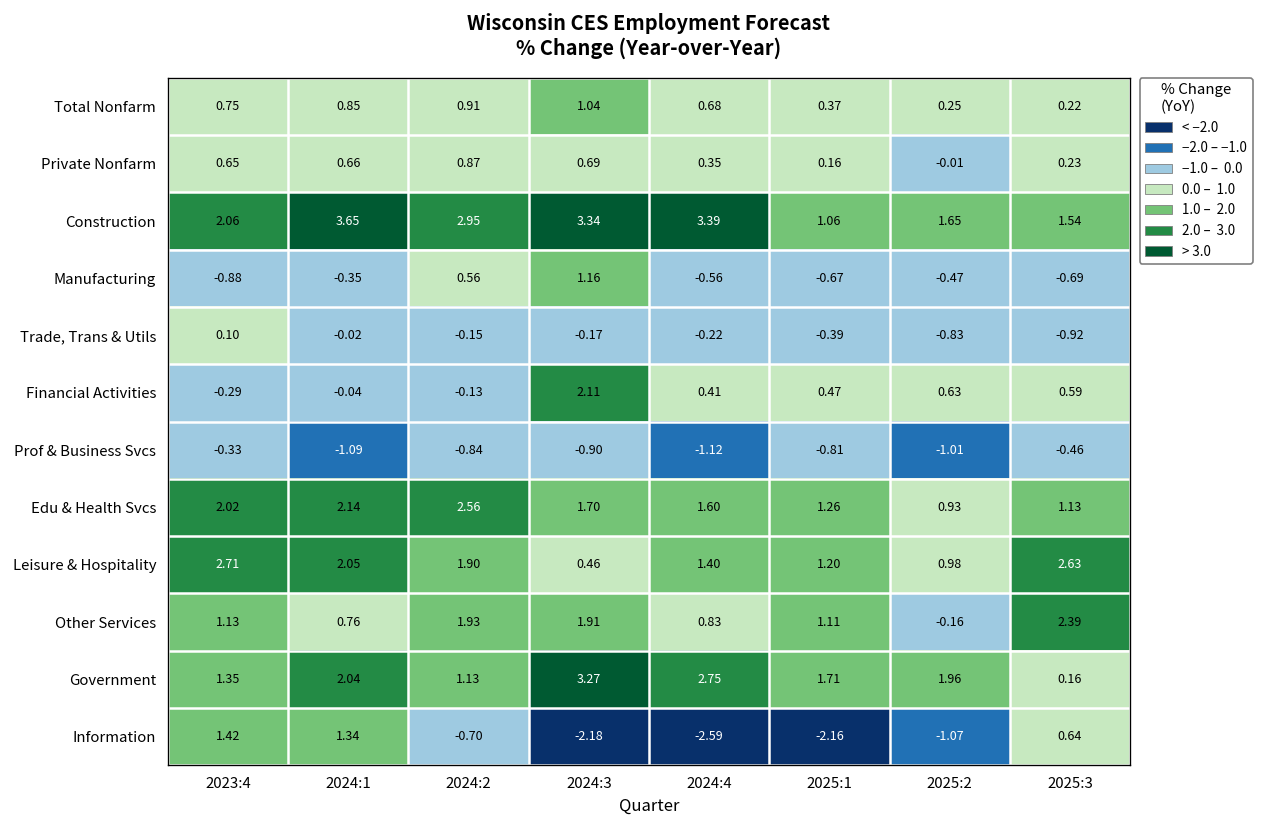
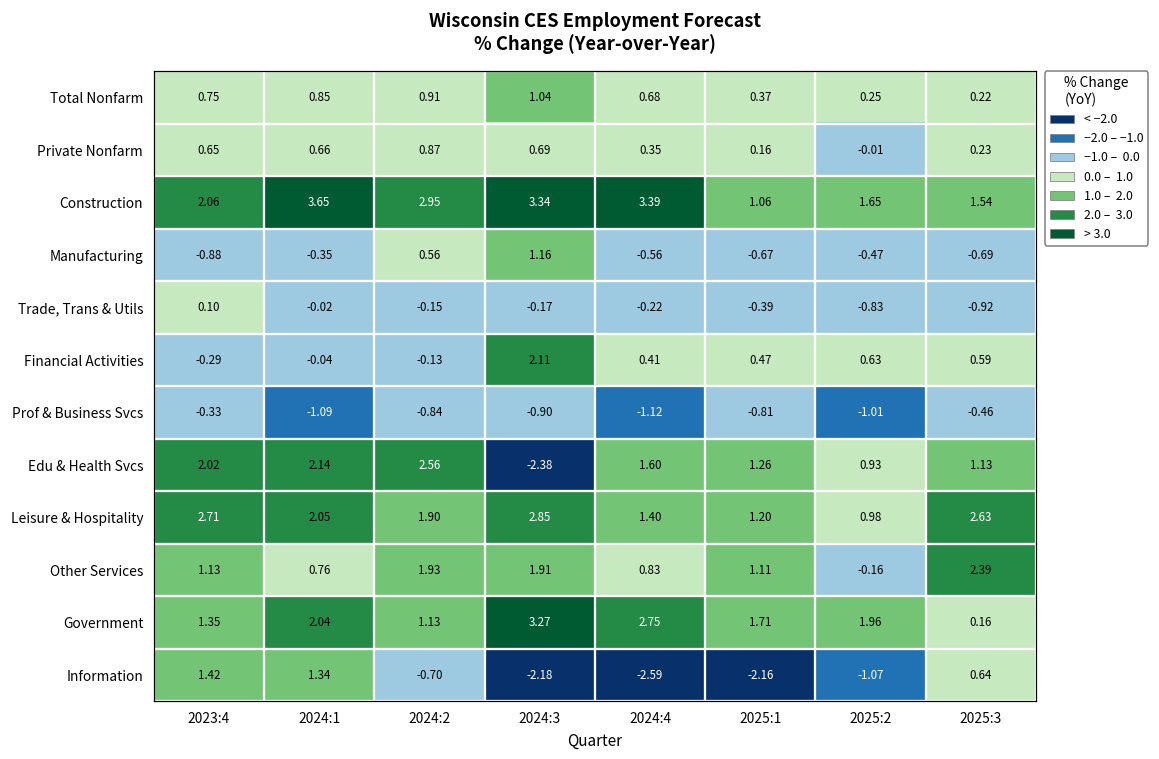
  {
    "Total Nonfarm": {
      "2023:4": 0.75,
      "2024:1": 0.85,
      "2024:2": 0.91,
      "2024:3": 1.04,
      "2024:4": 0.68,
      "2025:1": 0.37,
      "2025:2": 0.25,
      "2025:3": 0.22
    },
    "Private Nonfarm": {
      "2023:4": 0.65,
      "2024:1": 0.66,
      "2024:2": 0.87,
      "2024:3": 0.69,
      "2024:4": 0.35,
      "2025:1": 0.16,
      "2025:2": -0.01,
      "2025:3": 0.23
    },
    "Construction": {
      "2023:4": 2.06,
      "2024:1": 3.65,
      "2024:2": 2.95,
      "2024:3": 3.34,
      "2024:4": 3.39,
      "2025:1": 1.06,
      "2025:2": 1.65,
      "2025:3": 1.54
    },
    "Manufacturing": {
      "2023:4": -0.88,
      "2024:1": -0.35,
      "2024:2": 0.56,
      "2024:3": 1.16,
      "2024:4": -0.56,
      "2025:1": -0.67,
      "2025:2": -0.47,
      "2025:3": -0.69
    },
    "Trade, Trans & Utils": {
      "2023:4": 0.10,
      "2024:1": -0.02,
      "2024:2": -0.15,
      "2024:3": -0.17,
      "2024:4": -0.22,
      "2025:1": -0.39,
      "2025:2": -0.83,
      "2025:3": -0.92
    },
    "Financial Activities": {
      "2023:4": -0.29,
      "2024:1": -0.04,
      "2024:2": -0.13,
      "2024:3": 2.11,
      "2024:4": 0.41,
      "2025:1": 0.47,
      "2025:2": 0.63,
      "2025:3": 0.59
    },
    "Prof & Business Svcs": {
      "2023:4": -0.33,
      "2024:1": -1.09,
      "2024:2": -0.84,
      "2024:3": -0.90,
      "2024:4": -1.12,
      "2025:1": -0.81,
      "2025:2": -1.01,
      "2025:3": -0.46
    },
    "Edu & Health Svcs": {
      "2023:4": 2.02,
      "2024:1": 2.14,
      "2024:2": 2.56,
-     "2024:3": 1.70,
+     "2024:3": -2.38,
      "2024:4": 1.60,
      "2025:1": 1.26,
      "2025:2": 0.93,
      "2025:3": 1.13
    },
    "Leisure & Hospitality": {
      "2023:4": 2.71,
      "2024:1": 2.05,
      "2024:2": 1.90,
-     "2024:3": 0.46,
+     "2024:3": 2.85,
      "2024:4": 1.40,
      "2025:1": 1.20,
      "2025:2": 0.98,
      "2025:3": 2.63
    },
    "Other Services": {
      "2023:4": 1.13,
      "2024:1": 0.76,
      "2024:2": 1.93,
      "2024:3": 1.91,
      "2024:4": 0.83,
      "2025:1": 1.11,
      "2025:2": -0.16,
      "2025:3": 2.39
    },
    "Government": {
      "2023:4": 1.35,
      "2024:1": 2.04,
      "2024:2": 1.13,
      "2024:3": 3.27,
      "2024:4": 2.75,
      "2025:1": 1.71,
      "2025:2": 1.96,
      "2025:3": 0.16
    },
    "Information": {
      "2023:4": 1.42,
      "2024:1": 1.34,
      "2024:2": -0.70,
      "2024:3": -2.18,
      "2024:4": -2.59,
      "2025:1": -2.16,
      "2025:2": -1.07,
      "2025:3": 0.64
    }
  }
